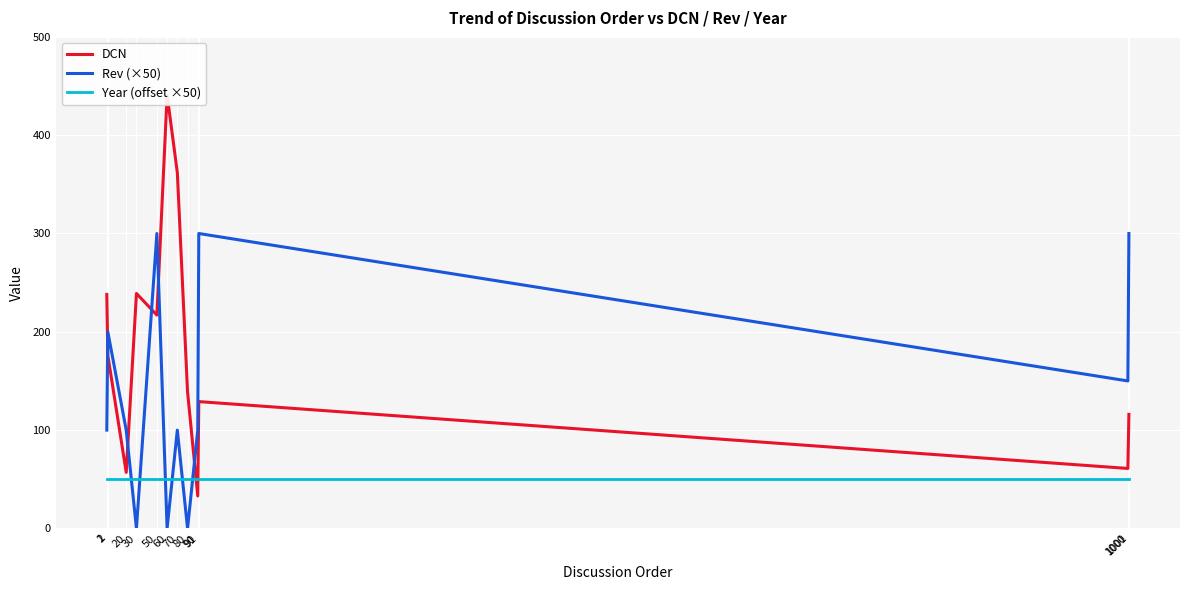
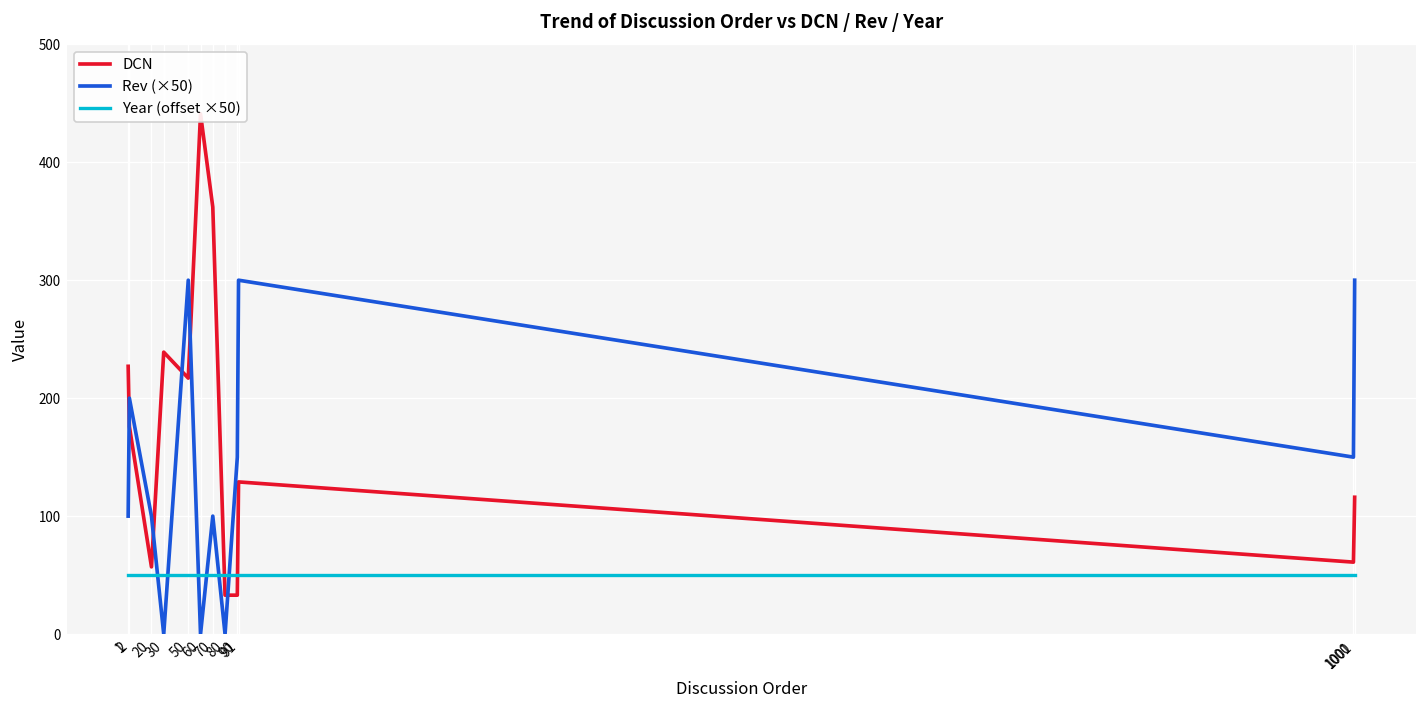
  {
    "DCN": {
-     "1": 240,
+     "1": 230,
      "2": 180,
      "20": 60,
      "30": 240,
      "50": 220,
      "70": 360,
-     "80": 140,
+     "80": 30,
      "90": 30,
      "91": 130,
      "1000": 60,
      "1001": 120
    },
    "Rev (×50)": {
      "1": 100,
      "2": 200,
      "20": 100,
      "30": 0,
      "50": 300,
      "60": 0,
      "70": 100,
      "80": 0,
-     "90": 100,
+     "90": 150,
      "91": 300,
      "1000": 150,
      "1001": 300
    },
    "Year (offset ×50)": {
      "1": 50,
      "2": 50,
      "20": 50,
      "30": 50,
      "50": 50,
      "60": 50,
      "70": 50,
      "80": 50,
      "90": 50,
      "91": 50,
      "1000": 50,
      "1001": 50
    }
  }
